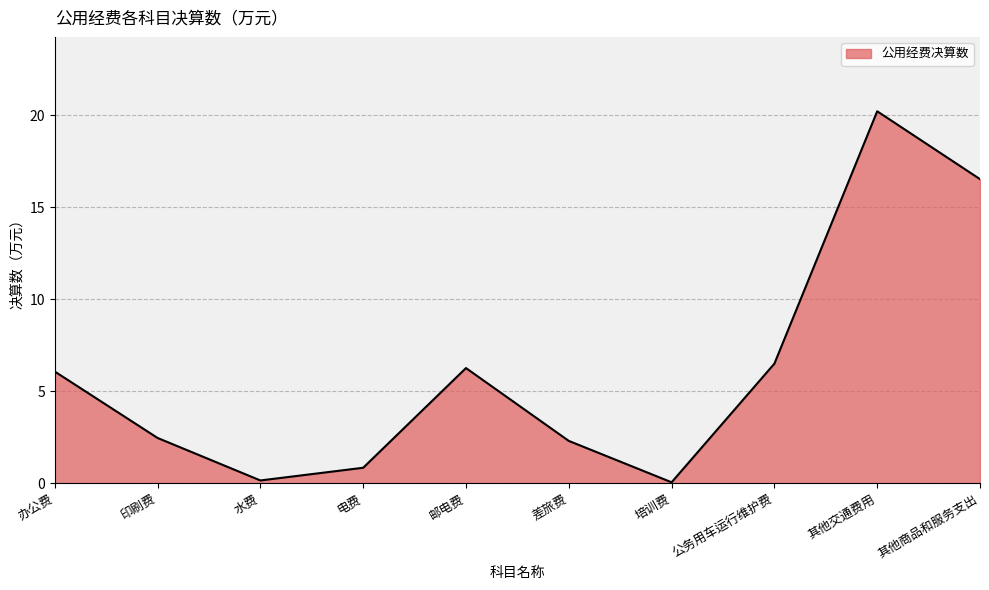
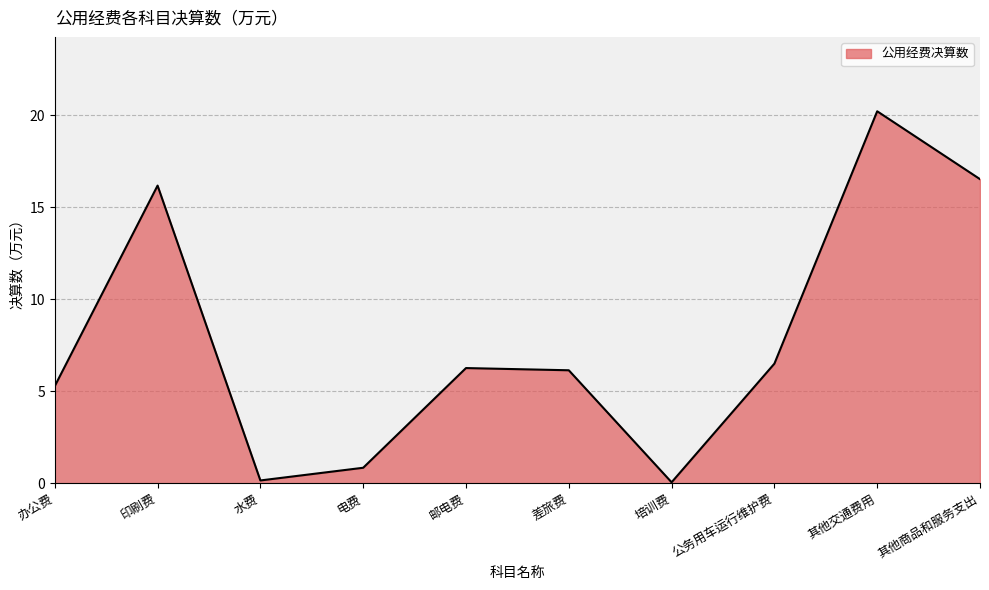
  {
-   "办公费": 6.1,
-   "印刷费": 2.5,
+   "办公费": 5.3,
+   "印刷费": 16.2,
    "水费": 0.2,
    "电费": 0.8,
    "邮电费": 6.3,
-   "差旅费": 2.3,
+   "差旅费": 6.1,
    "培训费": 0.1,
    "公务用车运行维护费": 6.5,
    "其他交通费用": 20.2,
    "其他商品和服务支出": 16.5
  }
